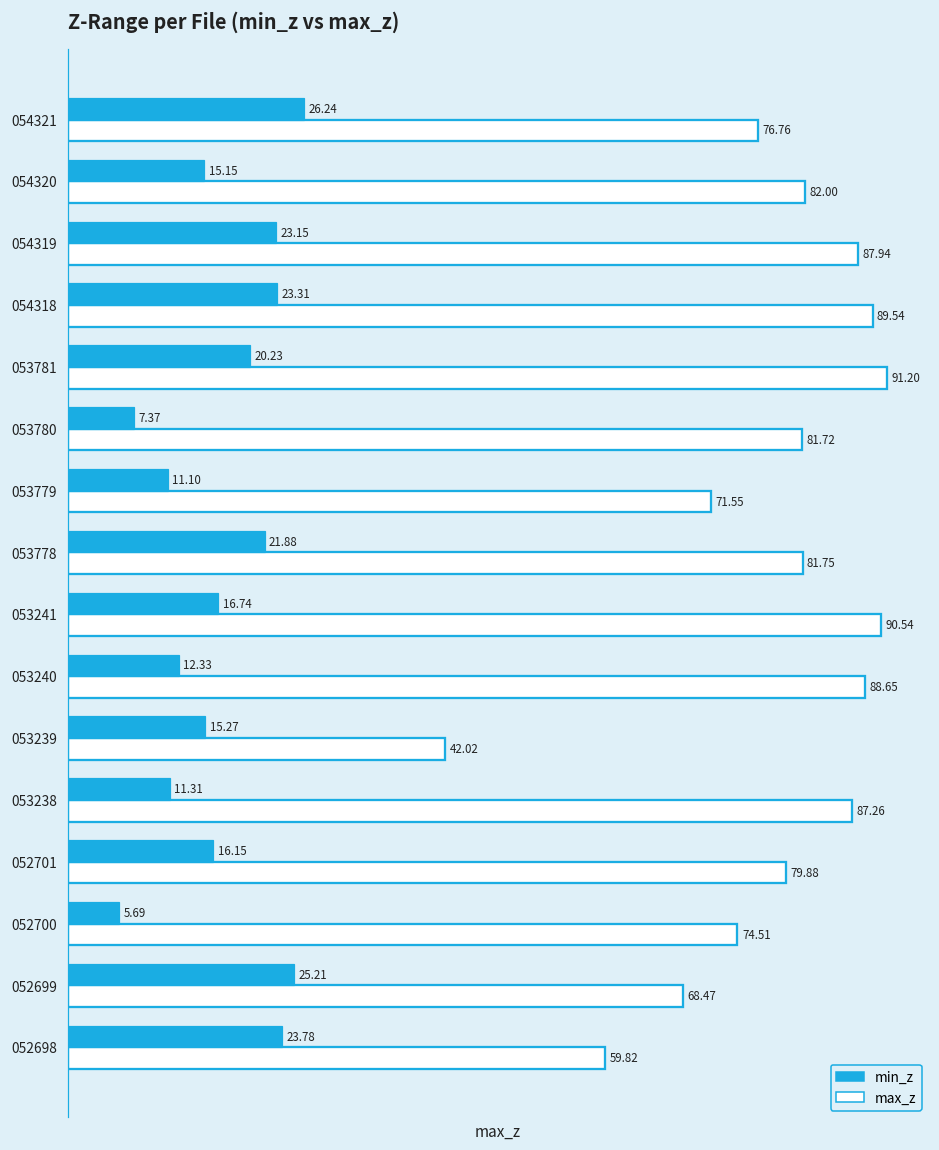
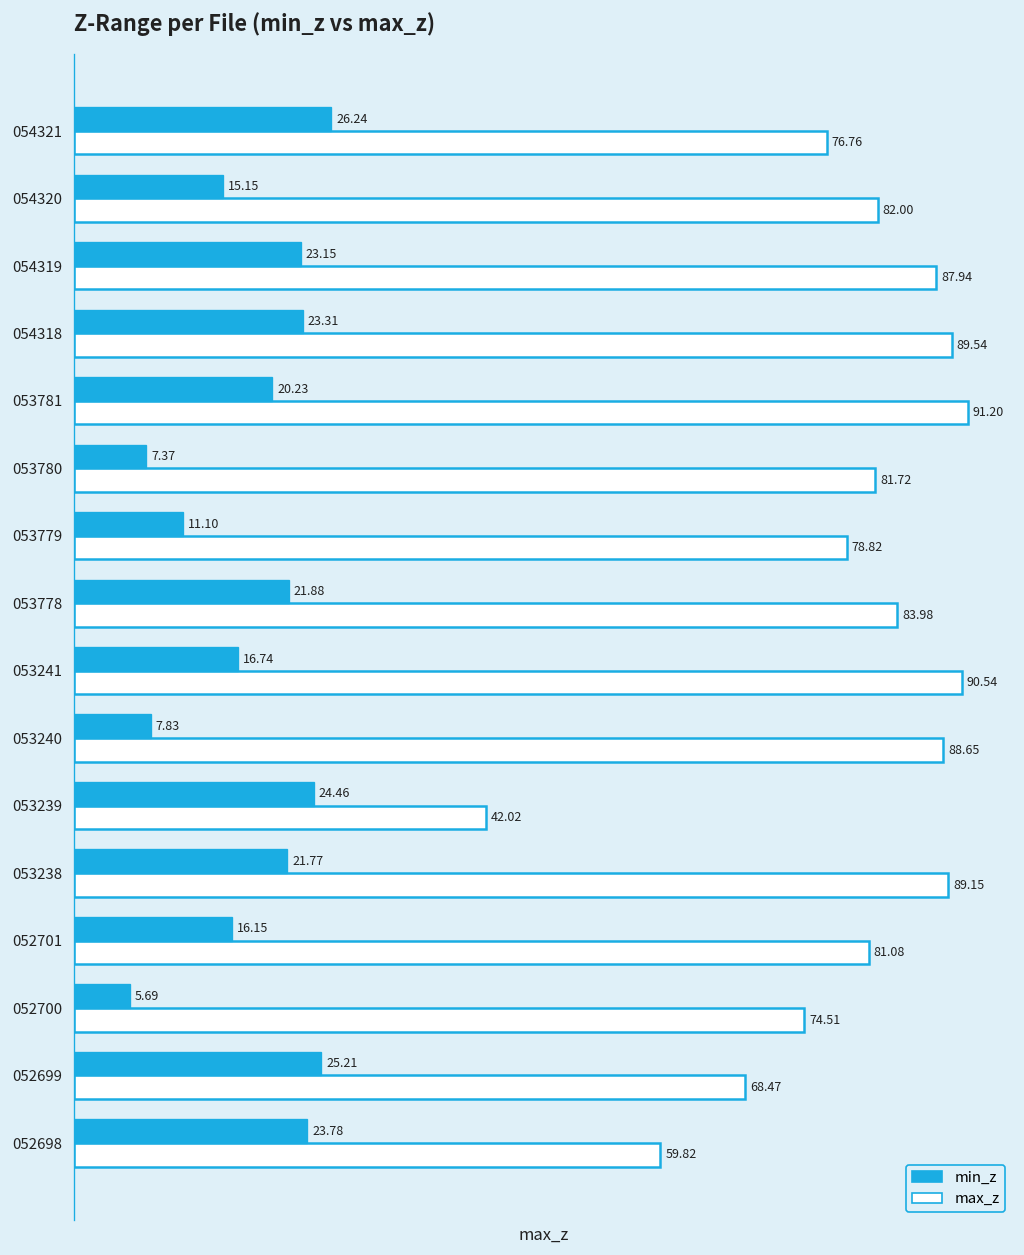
  {
    "max_z": {
      "054321": 76.76,
      "054320": 82.00,
      "054319": 87.94,
      "054318": 89.54,
      "053781": 91.20,
      "053780": 81.72,
-     "053779": 71.55,
-     "053778": 81.75,
+     "053779": 78.82,
+     "053778": 83.98,
      "053241": 90.54,
      "053240": 88.65,
      "053239": 42.02,
-     "053238": 87.26,
-     "052701": 79.88,
+     "053238": 89.15,
+     "052701": 81.08,
      "052700": 74.51,
      "052699": 68.47,
      "052698": 59.82
    },
    "min_z": {
      "054321": 26.24,
      "054320": 15.15,
      "054319": 23.15,
      "054318": 23.31,
      "053781": 20.23,
      "053780": 7.37,
      "053779": 11.10,
      "053778": 21.88,
      "053241": 16.74,
-     "053240": 12.33,
-     "053239": 15.27,
-     "053238": 11.31,
+     "053240": 7.83,
+     "053239": 24.46,
+     "053238": 21.77,
      "052701": 16.15,
      "052700": 5.69,
      "052699": 25.21,
      "052698": 23.78
    }
  }
